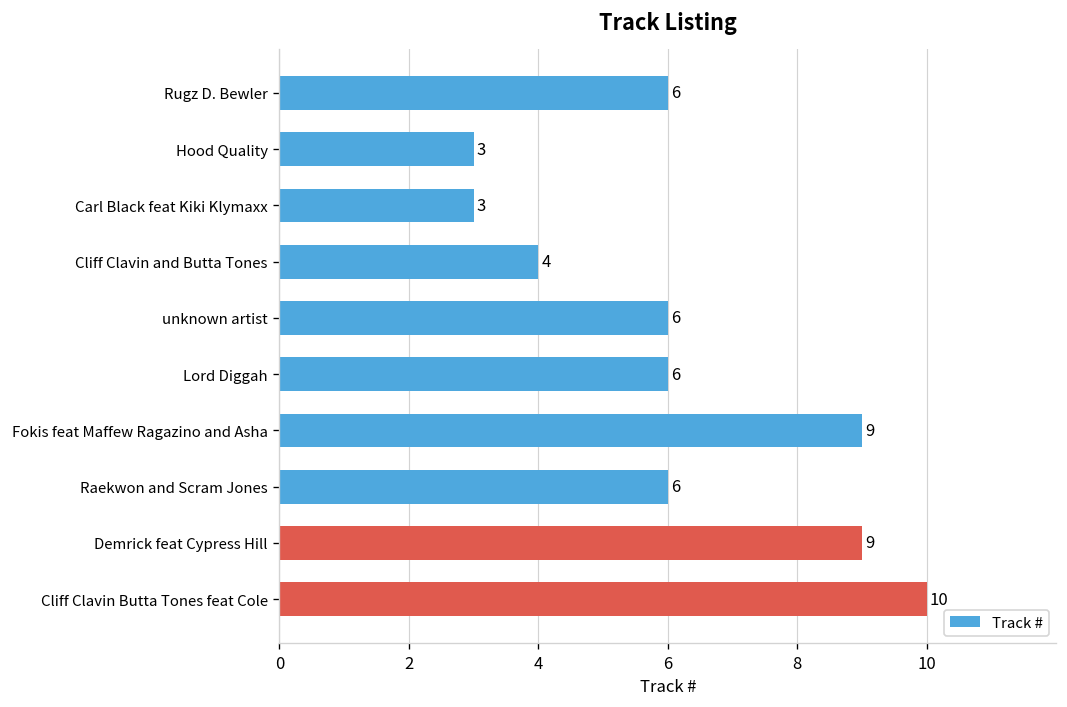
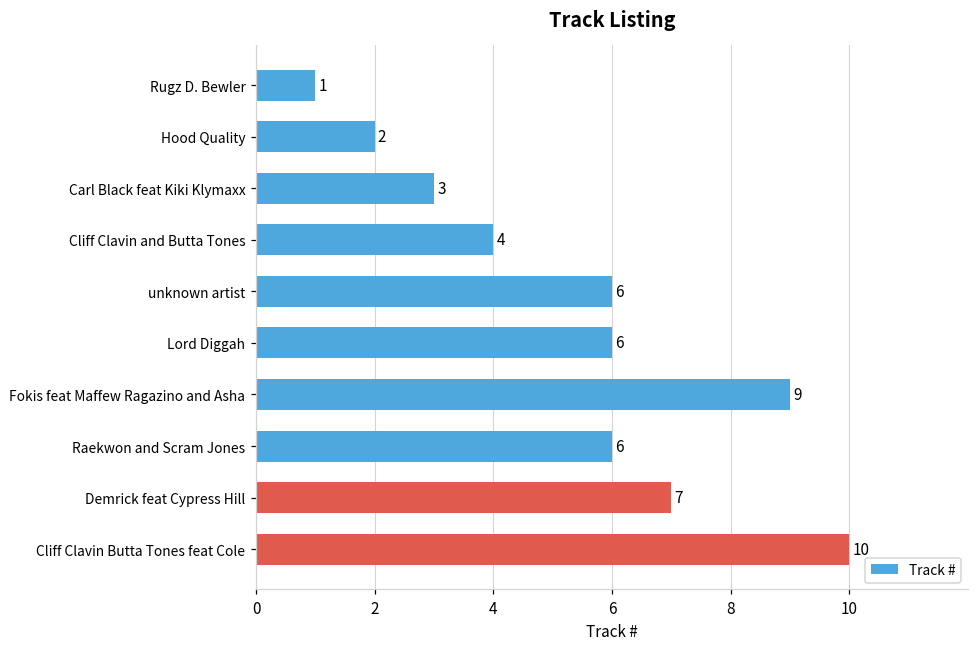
  {
-   "Rugz D. Bewler": 6,
-   "Hood Quality": 3,
+   "Rugz D. Bewler": 1,
+   "Hood Quality": 2,
    "Carl Black feat Kiki Klymaxx": 3,
    "Cliff Clavin and Butta Tones": 4,
    "unknown artist": 6,
    "Lord Diggah": 6,
    "Fokis feat Maffew Ragazino and Asha": 9,
    "Raekwon and Scram Jones": 6,
-   "Demrick feat Cypress Hill": 9,
+   "Demrick feat Cypress Hill": 7,
    "Cliff Clavin Butta Tones feat Cole": 10
  }
